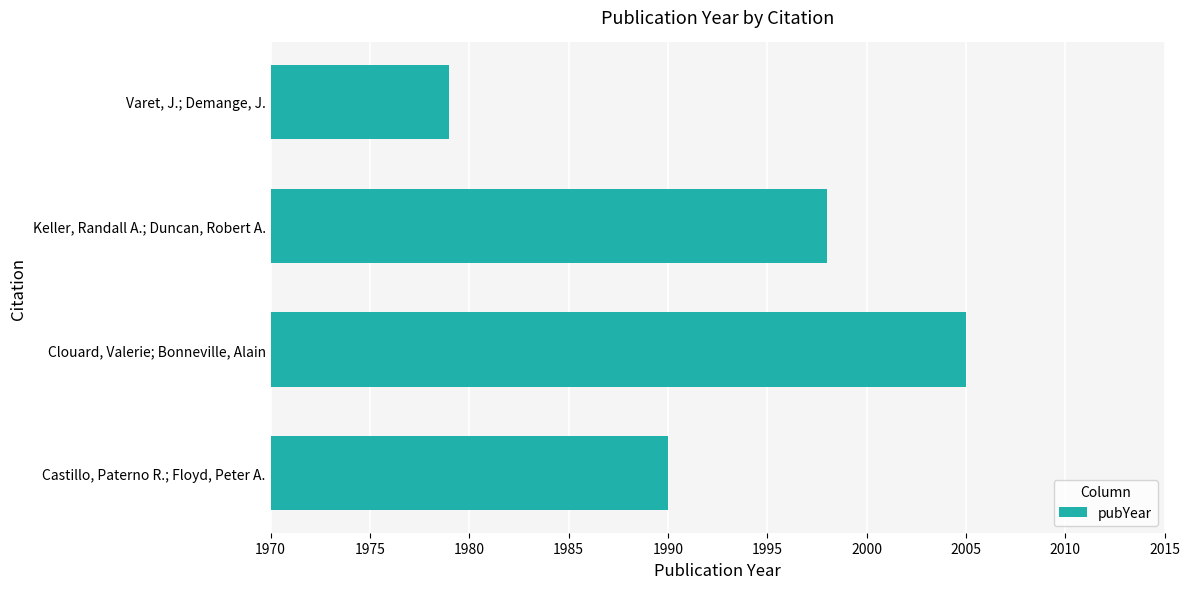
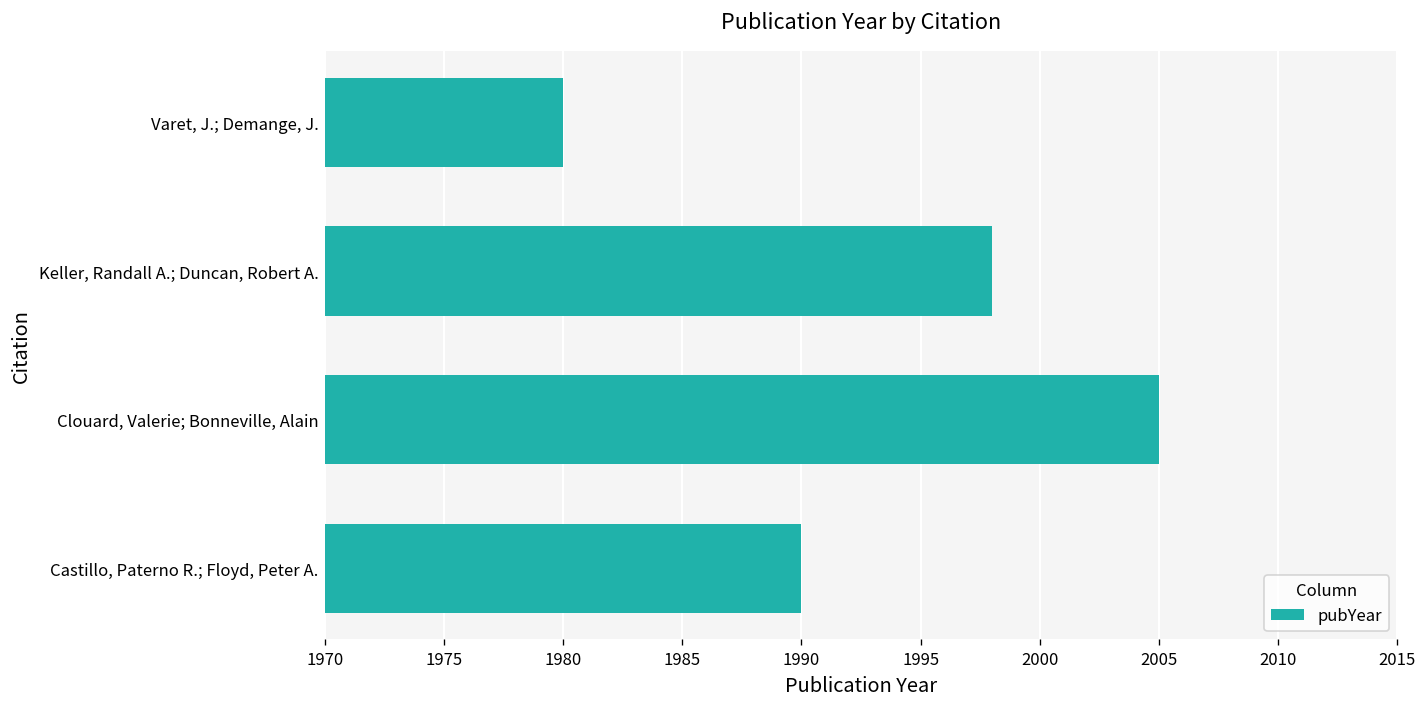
  {
-   "Varet, J.; Demange, J.": 1979,
+   "Varet, J.; Demange, J.": 1980,
    "Keller, Randall A.; Duncan, Robert A.": 1998,
    "Clouard, Valerie; Bonneville, Alain": 2005,
    "Castillo, Paterno R.; Floyd, Peter A.": 1990
  }
